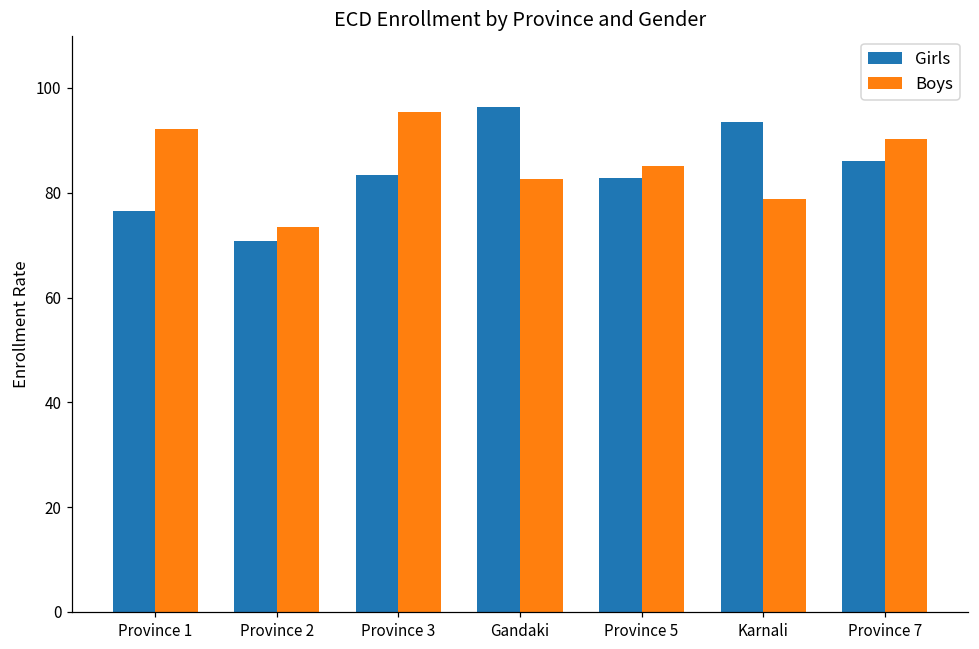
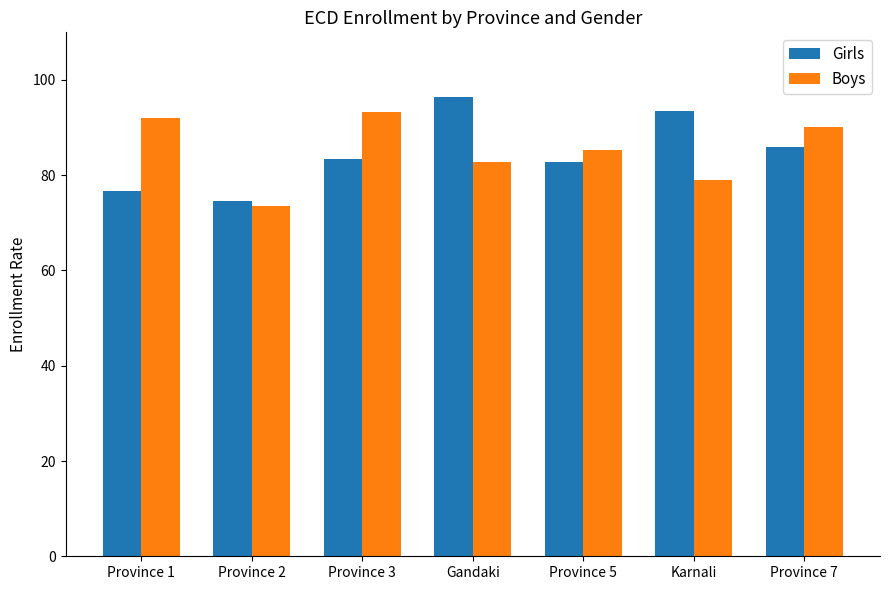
  {
    "Girls": {
      "Province 1": 77,
-     "Province 2": 71,
+     "Province 2": 75,
      "Province 3": 83,
      "Gandaki": 96,
      "Province 5": 83,
      "Karnali": 94,
      "Province 7": 86
    },
    "Boys": {
      "Province 1": 92,
      "Province 2": 74,
-     "Province 3": 96,
+     "Province 3": 93,
      "Gandaki": 83,
      "Province 5": 85,
      "Karnali": 79,
      "Province 7": 90
    }
  }
